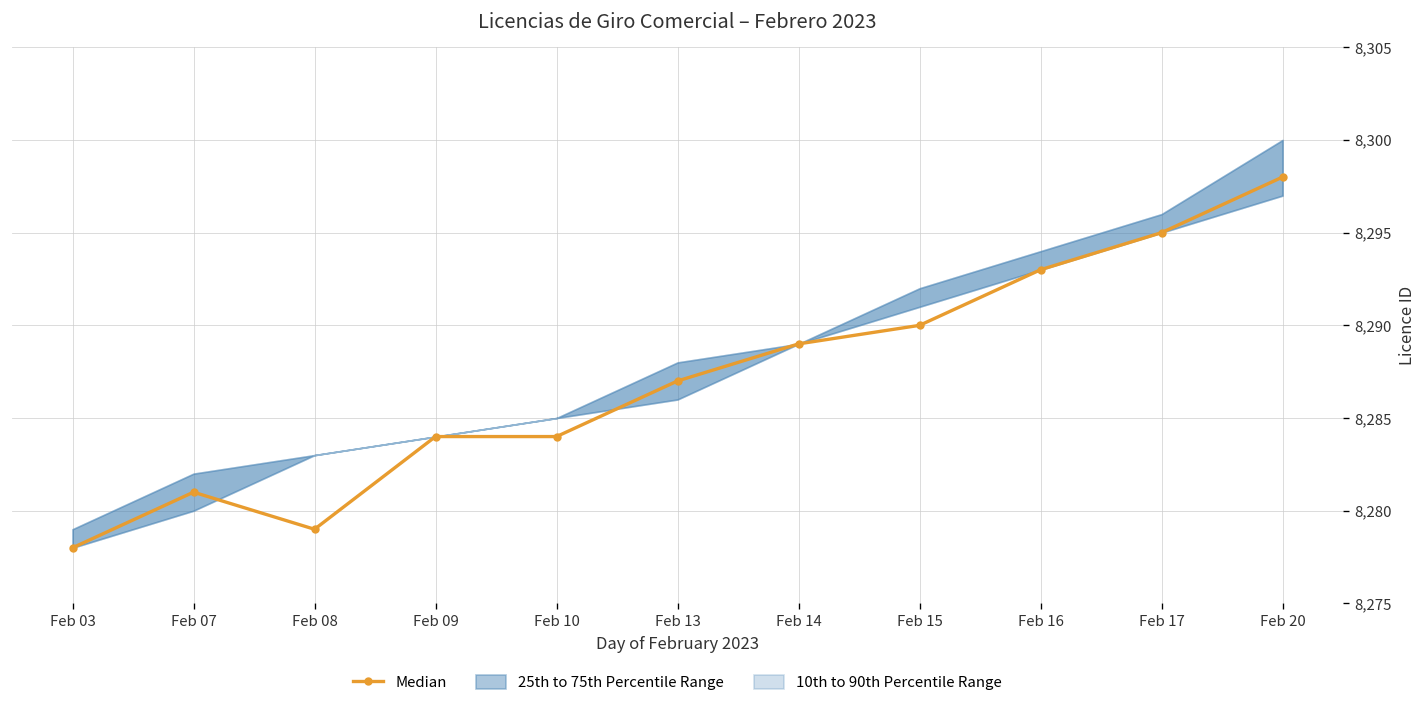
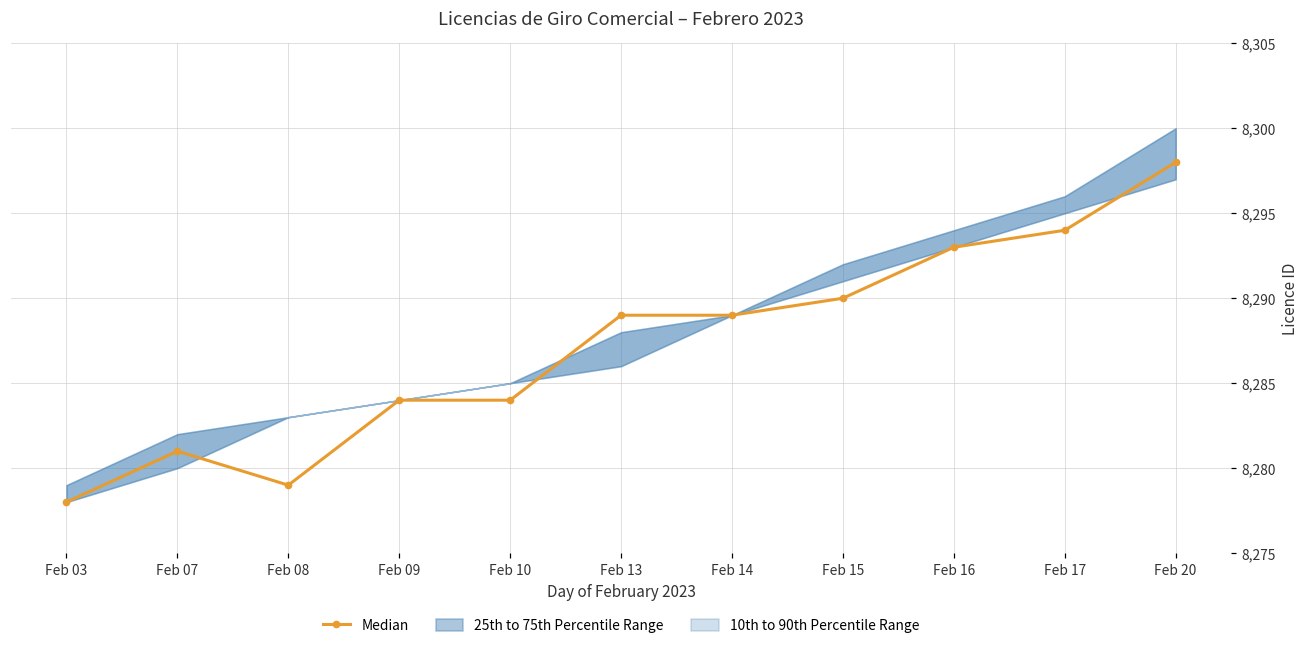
  {
    "Median": {
      "Feb 03": "8,278",
      "Feb 07": "8,281",
      "Feb 08": "8,279",
      "Feb 10": "8,284",
-     "Feb 13": "8,287",
+     "Feb 13": "8,289",
      "Feb 15": "8,290",
      "Feb 16": "8,293",
-     "Feb 17": "8,295",
+     "Feb 17": "8,294",
      "Feb 20": "8,298"
    }
  }
